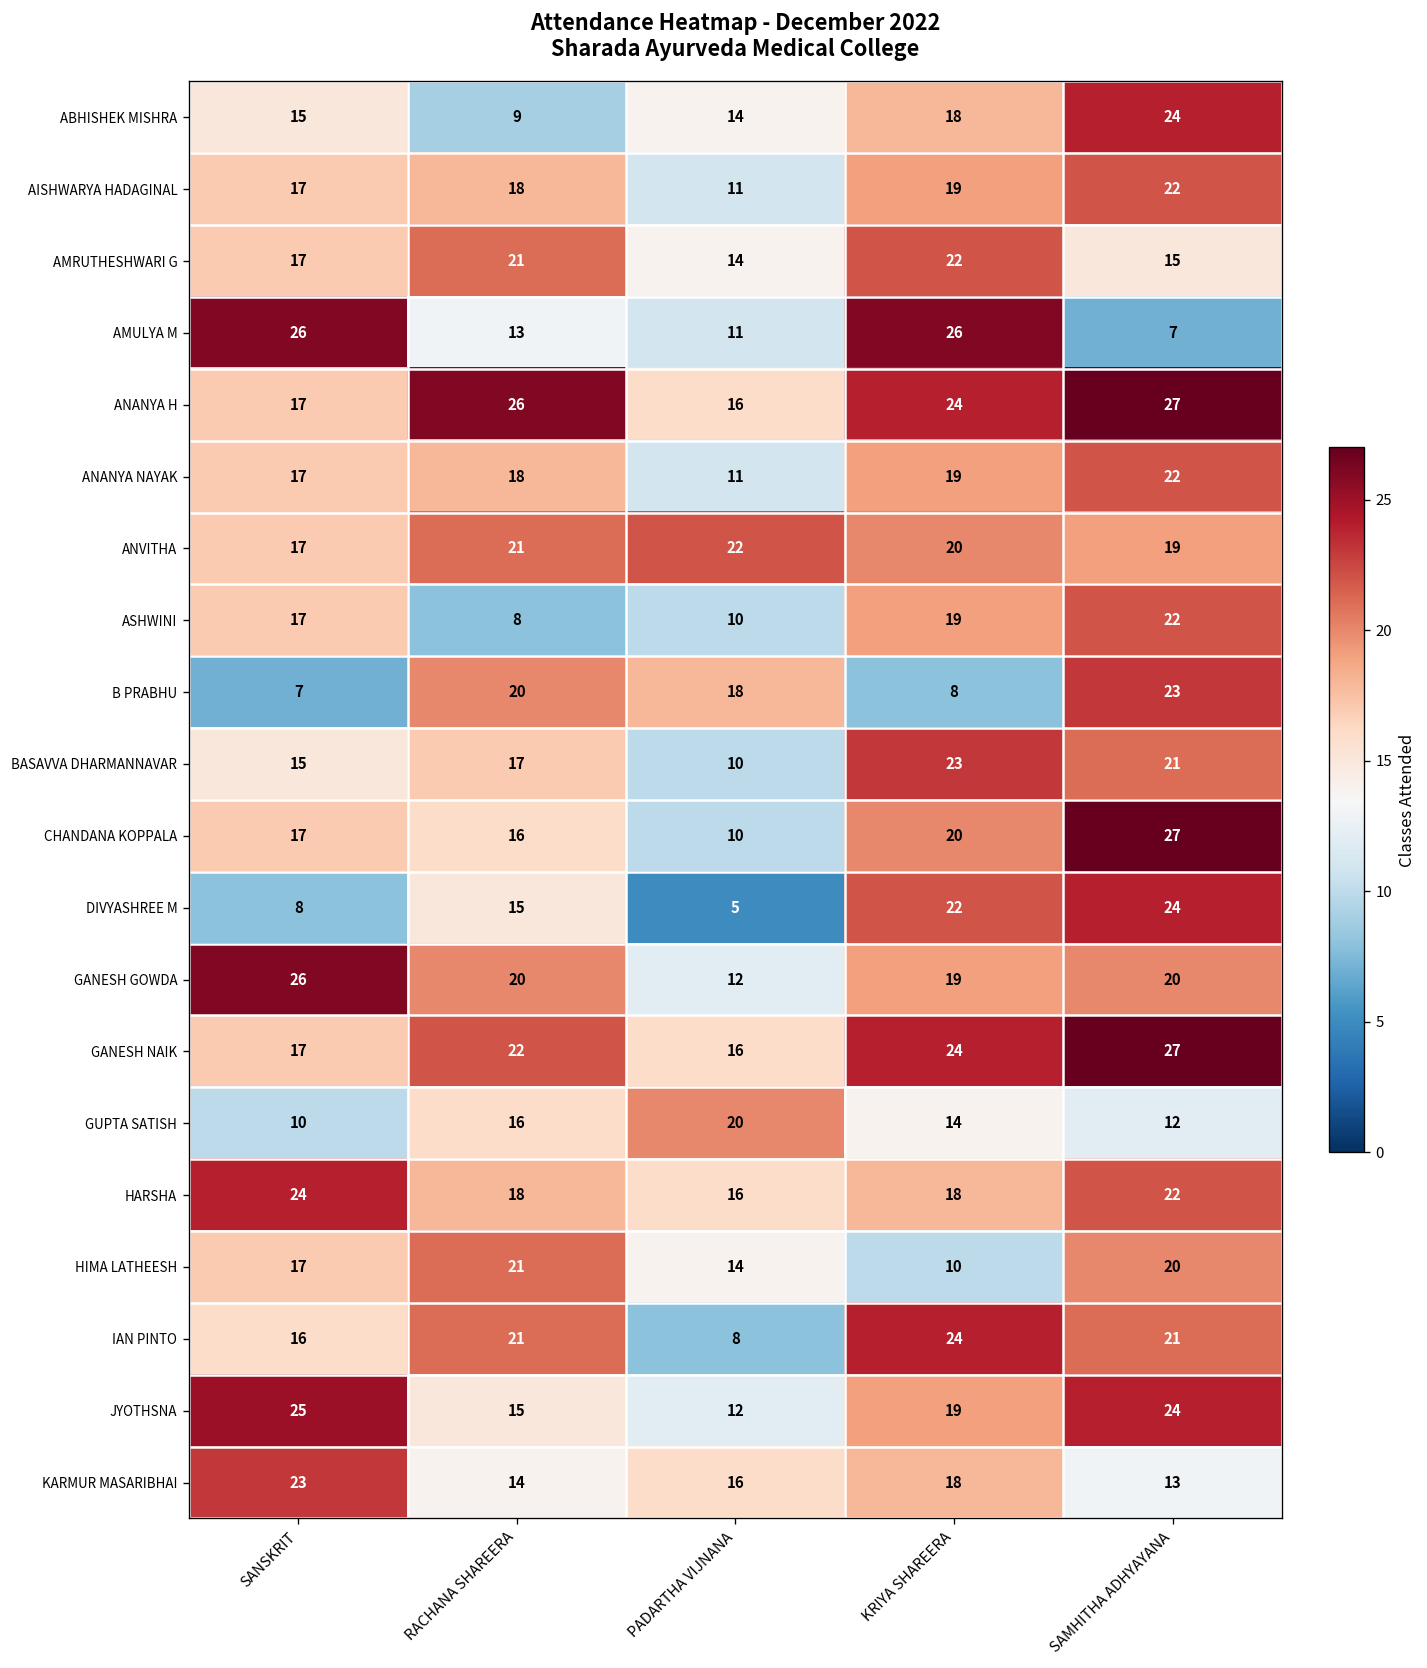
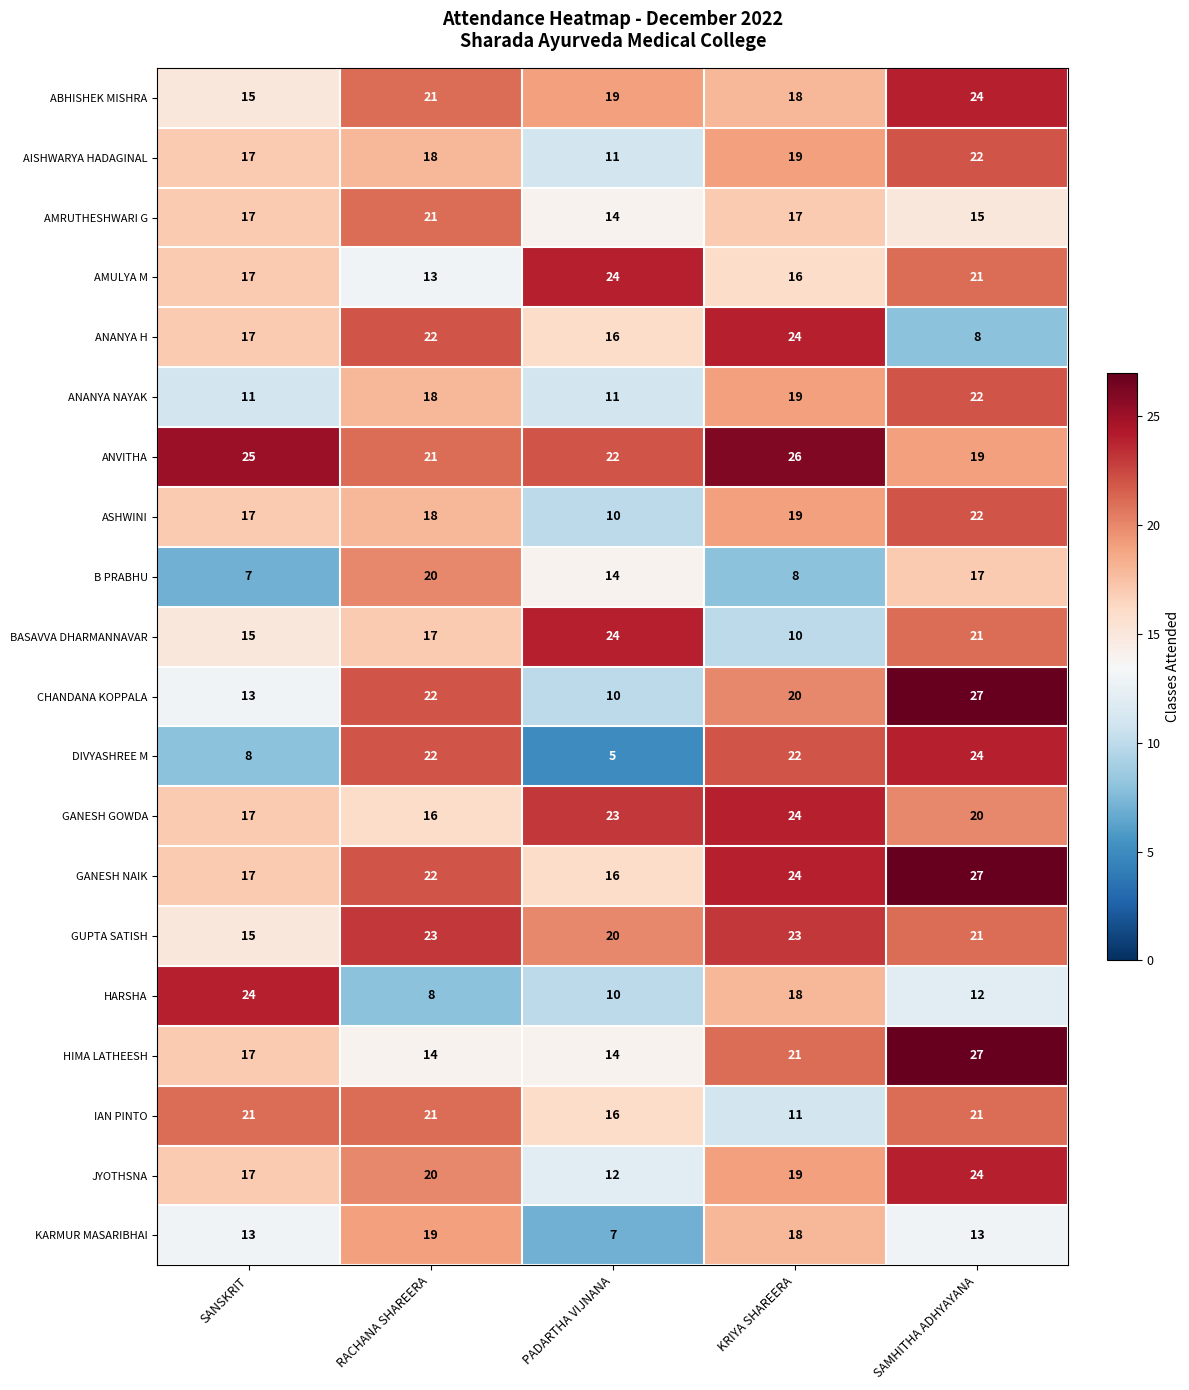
  {
    "ABHISHEK MISHRA": {
      "SANSKRIT": 15,
-     "RACHANA SHAREERA": 9,
-     "PADARTHA VIJNANA": 14,
+     "RACHANA SHAREERA": 21,
+     "PADARTHA VIJNANA": 19,
      "KRIYA SHAREERA": 18,
      "SAMHITHA ADHYAYANA": 24
    },
    "AISHWARYA HADAGINAL": {
      "SANSKRIT": 17,
      "RACHANA SHAREERA": 18,
      "PADARTHA VIJNANA": 11,
      "KRIYA SHAREERA": 19,
      "SAMHITHA ADHYAYANA": 22
    },
    "AMRUTHESHWARI G": {
      "SANSKRIT": 17,
      "RACHANA SHAREERA": 21,
      "PADARTHA VIJNANA": 14,
-     "KRIYA SHAREERA": 22,
+     "KRIYA SHAREERA": 17,
      "SAMHITHA ADHYAYANA": 15
    },
    "AMULYA M": {
-     "SANSKRIT": 26,
+     "SANSKRIT": 17,
      "RACHANA SHAREERA": 13,
-     "PADARTHA VIJNANA": 11,
-     "KRIYA SHAREERA": 26,
-     "SAMHITHA ADHYAYANA": 7
+     "PADARTHA VIJNANA": 24,
+     "KRIYA SHAREERA": 16,
+     "SAMHITHA ADHYAYANA": 21
    },
    "ANANYA H": {
      "SANSKRIT": 17,
-     "RACHANA SHAREERA": 26,
+     "RACHANA SHAREERA": 22,
      "PADARTHA VIJNANA": 16,
      "KRIYA SHAREERA": 24,
-     "SAMHITHA ADHYAYANA": 27
+     "SAMHITHA ADHYAYANA": 8
    },
    "ANANYA NAYAK": {
-     "SANSKRIT": 17,
+     "SANSKRIT": 11,
      "RACHANA SHAREERA": 18,
      "PADARTHA VIJNANA": 11,
      "KRIYA SHAREERA": 19,
      "SAMHITHA ADHYAYANA": 22
    },
    "ANVITHA": {
-     "SANSKRIT": 17,
+     "SANSKRIT": 25,
      "RACHANA SHAREERA": 21,
      "PADARTHA VIJNANA": 22,
-     "KRIYA SHAREERA": 20,
+     "KRIYA SHAREERA": 26,
      "SAMHITHA ADHYAYANA": 19
    },
    "ASHWINI": {
      "SANSKRIT": 17,
-     "RACHANA SHAREERA": 8,
+     "RACHANA SHAREERA": 18,
      "PADARTHA VIJNANA": 10,
      "KRIYA SHAREERA": 19,
      "SAMHITHA ADHYAYANA": 22
    },
    "B PRABHU": {
      "SANSKRIT": 7,
      "RACHANA SHAREERA": 20,
-     "PADARTHA VIJNANA": 18,
+     "PADARTHA VIJNANA": 14,
      "KRIYA SHAREERA": 8,
-     "SAMHITHA ADHYAYANA": 23
+     "SAMHITHA ADHYAYANA": 17
    },
    "BASAVVA DHARMANNAVAR": {
      "SANSKRIT": 15,
      "RACHANA SHAREERA": 17,
-     "PADARTHA VIJNANA": 10,
-     "KRIYA SHAREERA": 23,
+     "PADARTHA VIJNANA": 24,
+     "KRIYA SHAREERA": 10,
      "SAMHITHA ADHYAYANA": 21
    },
    "CHANDANA KOPPALA": {
-     "SANSKRIT": 17,
-     "RACHANA SHAREERA": 16,
+     "SANSKRIT": 13,
+     "RACHANA SHAREERA": 22,
      "PADARTHA VIJNANA": 10,
      "KRIYA SHAREERA": 20,
      "SAMHITHA ADHYAYANA": 27
    },
    "DIVYASHREE M": {
      "SANSKRIT": 8,
-     "RACHANA SHAREERA": 15,
+     "RACHANA SHAREERA": 22,
      "PADARTHA VIJNANA": 5,
      "KRIYA SHAREERA": 22,
      "SAMHITHA ADHYAYANA": 24
    },
    "GANESH GOWDA": {
-     "SANSKRIT": 26,
-     "RACHANA SHAREERA": 20,
-     "PADARTHA VIJNANA": 12,
-     "KRIYA SHAREERA": 19,
+     "SANSKRIT": 17,
+     "RACHANA SHAREERA": 16,
+     "PADARTHA VIJNANA": 23,
+     "KRIYA SHAREERA": 24,
      "SAMHITHA ADHYAYANA": 20
    },
    "GANESH NAIK": {
      "SANSKRIT": 17,
      "RACHANA SHAREERA": 22,
      "PADARTHA VIJNANA": 16,
      "KRIYA SHAREERA": 24,
      "SAMHITHA ADHYAYANA": 27
    },
    "GUPTA SATISH": {
-     "SANSKRIT": 10,
-     "RACHANA SHAREERA": 16,
+     "SANSKRIT": 15,
+     "RACHANA SHAREERA": 23,
      "PADARTHA VIJNANA": 20,
-     "KRIYA SHAREERA": 14,
-     "SAMHITHA ADHYAYANA": 12
+     "KRIYA SHAREERA": 23,
+     "SAMHITHA ADHYAYANA": 21
    },
    "HARSHA": {
      "SANSKRIT": 24,
-     "RACHANA SHAREERA": 18,
-     "PADARTHA VIJNANA": 16,
+     "RACHANA SHAREERA": 8,
+     "PADARTHA VIJNANA": 10,
      "KRIYA SHAREERA": 18,
-     "SAMHITHA ADHYAYANA": 22
+     "SAMHITHA ADHYAYANA": 12
    },
    "HIMA LATHEESH": {
      "SANSKRIT": 17,
-     "RACHANA SHAREERA": 21,
+     "RACHANA SHAREERA": 14,
      "PADARTHA VIJNANA": 14,
-     "KRIYA SHAREERA": 10,
-     "SAMHITHA ADHYAYANA": 20
+     "KRIYA SHAREERA": 21,
+     "SAMHITHA ADHYAYANA": 27
    },
    "IAN PINTO": {
-     "SANSKRIT": 16,
+     "SANSKRIT": 21,
      "RACHANA SHAREERA": 21,
-     "PADARTHA VIJNANA": 8,
-     "KRIYA SHAREERA": 24,
+     "PADARTHA VIJNANA": 16,
+     "KRIYA SHAREERA": 11,
      "SAMHITHA ADHYAYANA": 21
    },
    "JYOTHSNA": {
-     "SANSKRIT": 25,
-     "RACHANA SHAREERA": 15,
+     "SANSKRIT": 17,
+     "RACHANA SHAREERA": 20,
      "PADARTHA VIJNANA": 12,
      "KRIYA SHAREERA": 19,
      "SAMHITHA ADHYAYANA": 24
    },
    "KARMUR MASARIBHAI": {
-     "SANSKRIT": 23,
-     "RACHANA SHAREERA": 14,
-     "PADARTHA VIJNANA": 16,
+     "SANSKRIT": 13,
+     "RACHANA SHAREERA": 19,
+     "PADARTHA VIJNANA": 7,
      "KRIYA SHAREERA": 18,
      "SAMHITHA ADHYAYANA": 13
    }
  }
